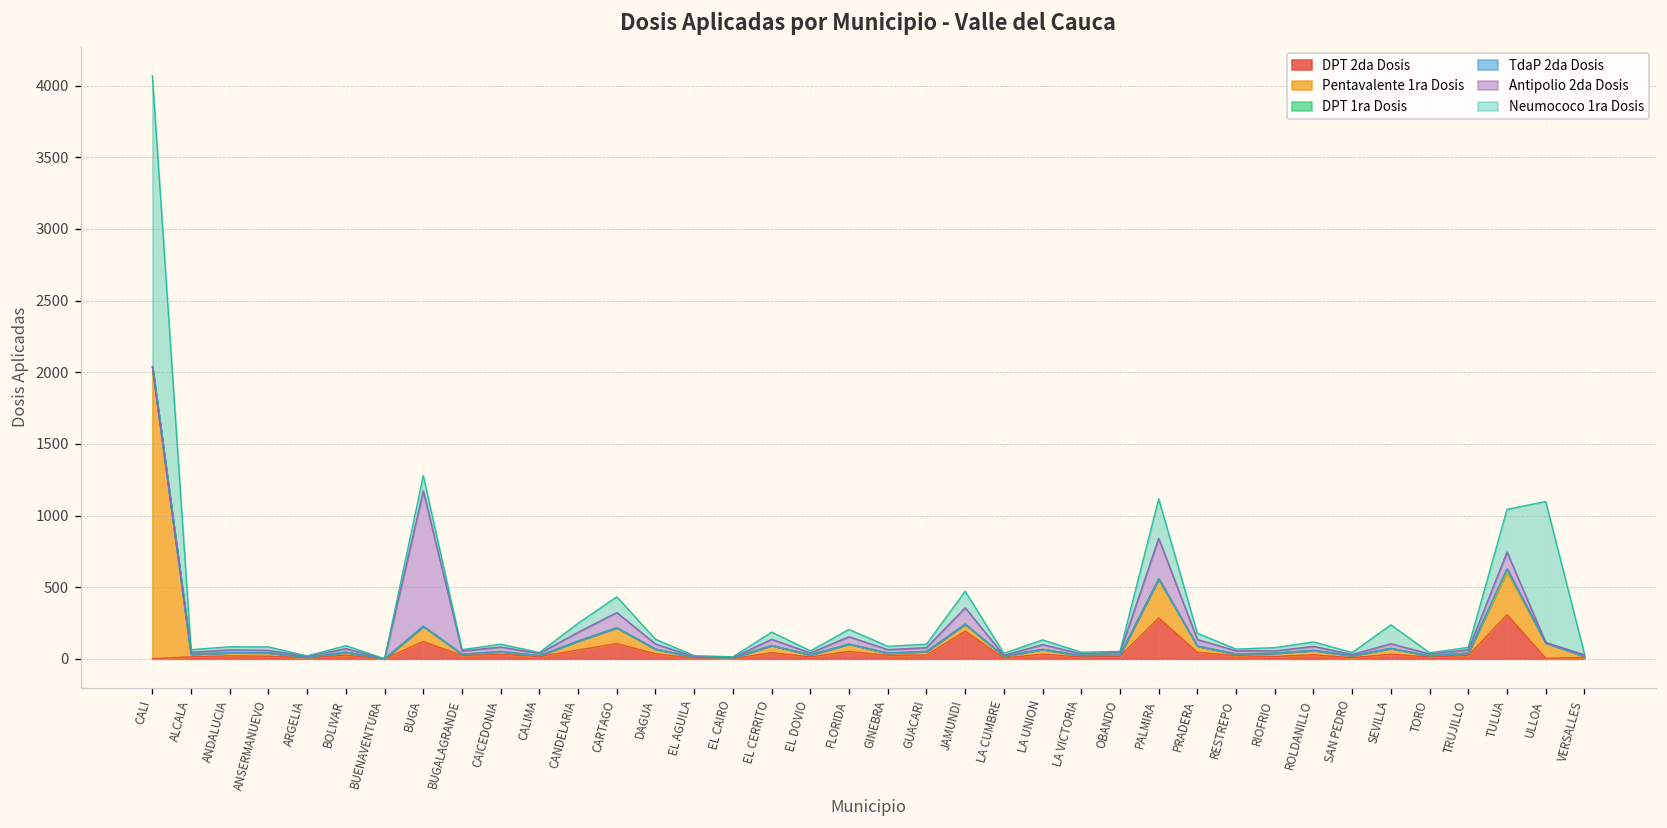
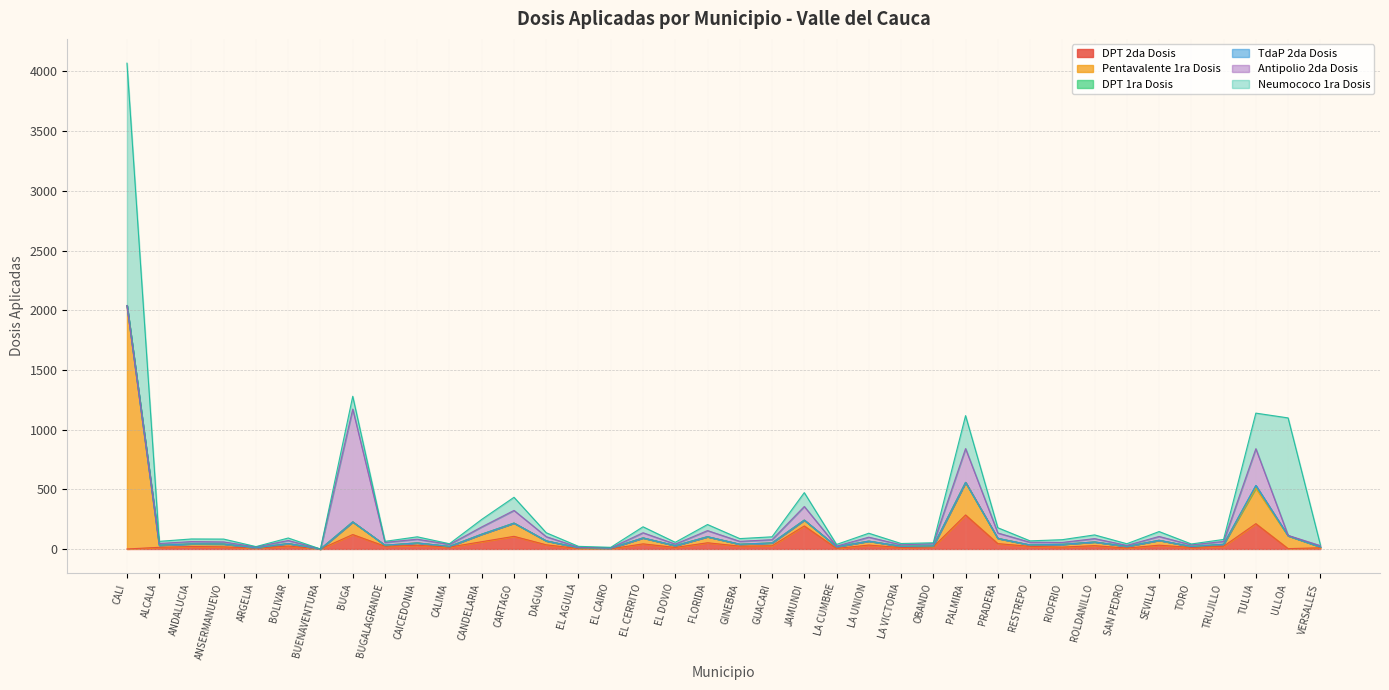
  {
    "DPT 2da Dosis": {
      "CALI": 0,
      "ANDALUCIA": 20,
      "ANSERMANUEVO": 20,
      "BUGA": 120,
      "CANDELARIA": 60,
      "CARTAGO": 110,
      "DAGUA": 40,
      "EL CERRITO": 40,
      "FLORIDA": 50,
      "GUACARI": 30,
      "JAMUNDI": 190,
      "LA UNION": 30,
      "PALMIRA": 290,
      "PRADERA": 50,
      "RIOFRIO": 20,
      "ROLDANILLO": 30,
      "SEVILLA": 30,
-     "TULUA": 310,
+     "TULUA": 210,
      "ULLOA": 0
    },
    "Pentavalente 1ra Dosis": {
      "TULUA": 300
    },
    "Antipolio 2da Dosis": {
      "BUGA": 950,
      "CANDELARIA": 60,
      "CARTAGO": 110,
      "DAGUA": 40,
      "EL CERRITO": 40,
      "FLORIDA": 50,
      "GINEBRA": 20,
      "GUACARI": 30,
      "JAMUNDI": 110,
      "LA UNION": 30,
      "PALMIRA": 280,
      "PRADERA": 50,
      "ROLDANILLO": 30,
      "SEVILLA": 30,
-     "TULUA": 120
+     "TULUA": 310
    },
    "Neumococo 1ra Dosis": {
      "CALI": 2030,
      "ANDALUCIA": 20,
      "ANSERMANUEVO": 20,
      "BUGA": 110,
      "CANDELARIA": 60,
      "CARTAGO": 110,
      "DAGUA": 30,
      "EL CERRITO": 50,
      "FLORIDA": 50,
      "GINEBRA": 20,
      "GUACARI": 20,
      "JAMUNDI": 120,
      "LA UNION": 30,
      "PALMIRA": 280,
      "PRADERA": 40,
      "RIOFRIO": 20,
      "ROLDANILLO": 30,
-     "SEVILLA": 130,
+     "SEVILLA": 40,
      "TULUA": 300,
      "ULLOA": 980
    }
  }
